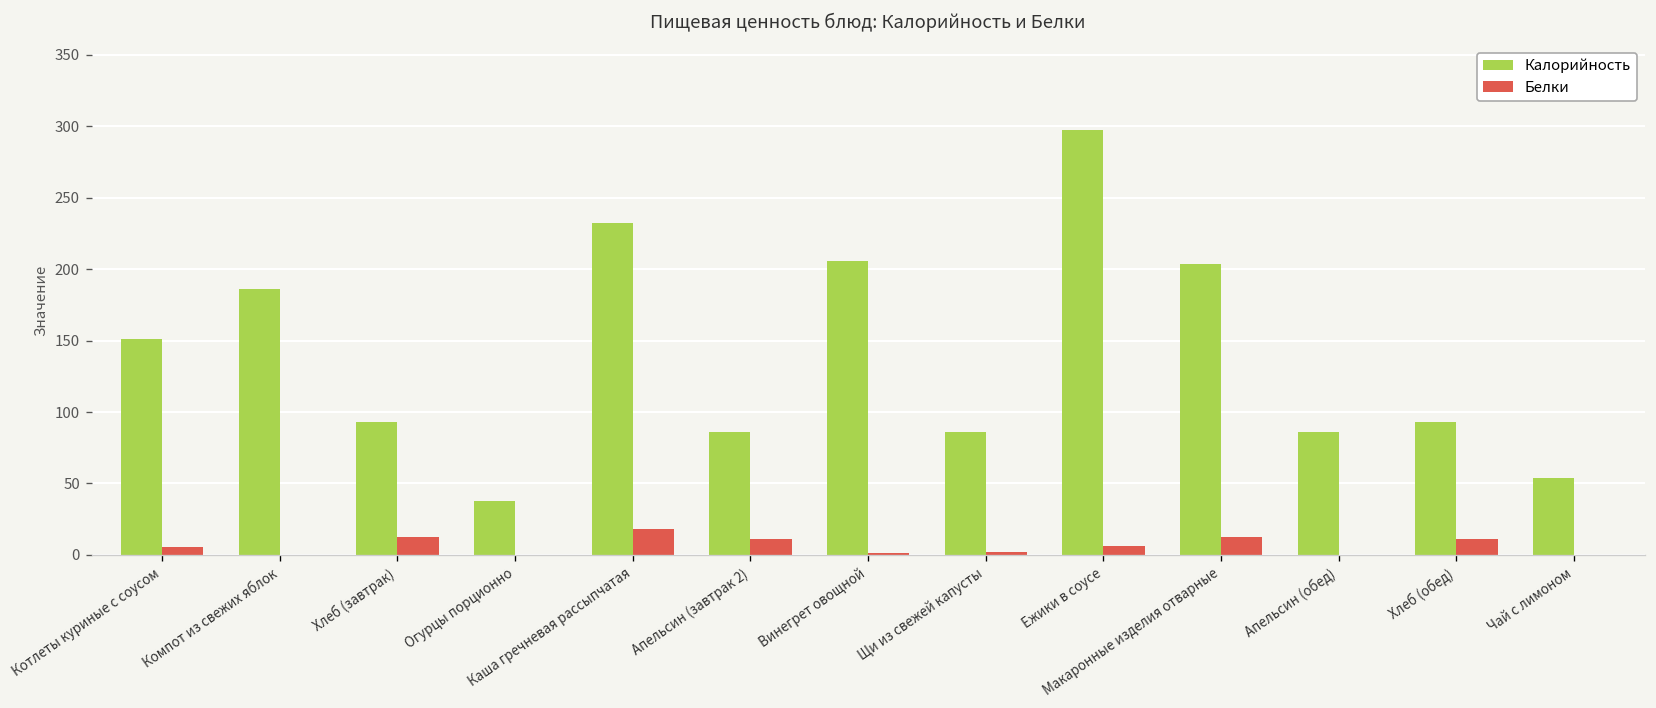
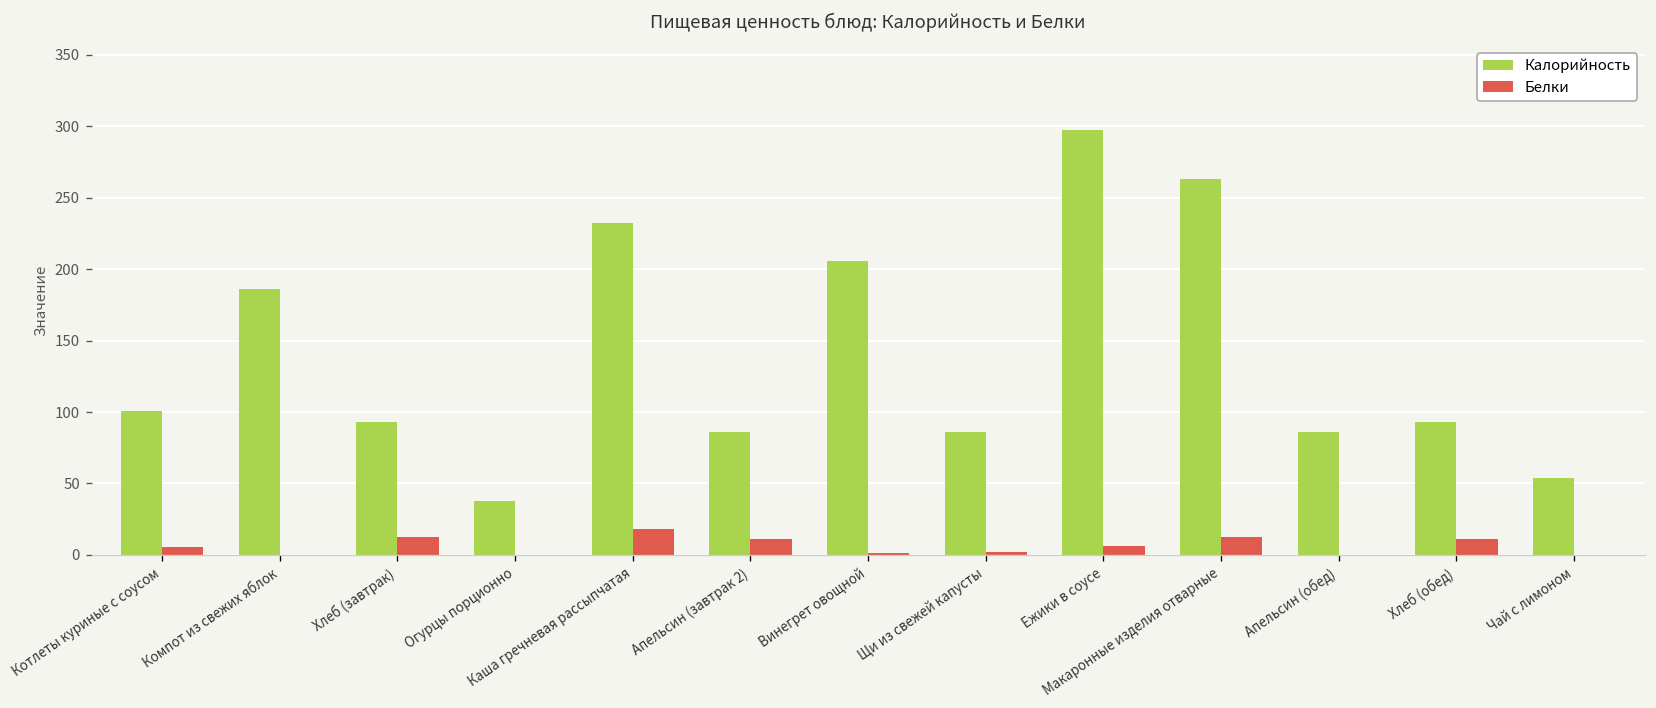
  {
    "Калорийность": {
-     "Котлеты куриные с соусом": 151,
+     "Котлеты куриные с соусом": 101,
      "Компот из свежих яблок": 186,
      "Хлеб (завтрак)": 93,
      "Огурцы порционно": 38,
      "Каша гречневая рассыпчатая": 233,
      "Апельсин (завтрак 2)": 86,
      "Винегрет овощной": 206,
      "Щи из свежей капусты": 86,
      "Ежики в соусе": 297,
-     "Макаронные изделия отварные": 203,
+     "Макаронные изделия отварные": 263,
      "Апельсин (обед)": 86,
      "Хлеб (обед)": 93,
      "Чай с лимоном": 54
    },
    "Белки": {
      "Котлеты куриные с соусом": 5,
      "Хлеб (завтрак)": 12,
      "Каша гречневая рассыпчатая": 18,
      "Апельсин (завтрак 2)": 11,
      "Ежики в соусе": 7,
      "Макаронные изделия отварные": 13,
      "Хлеб (обед)": 11
    }
  }
